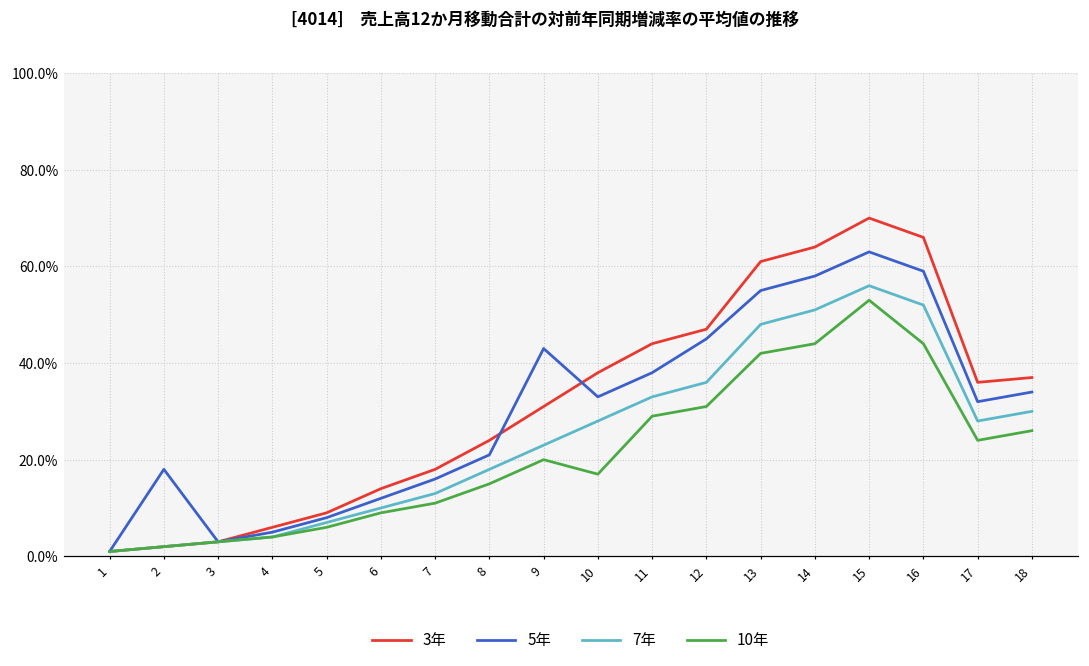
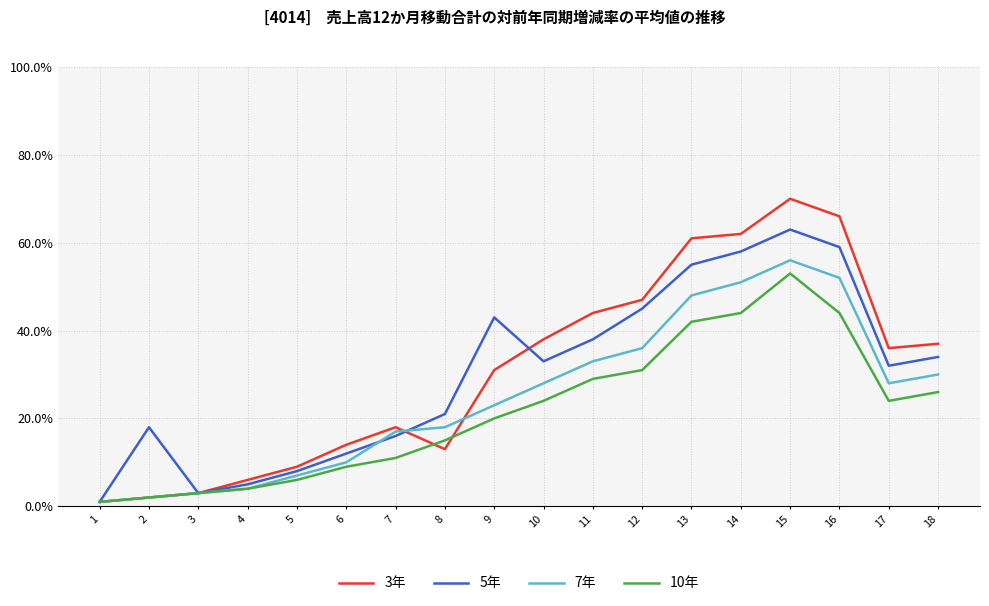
  {
    "3年": {
      "4": "6%",
      "5": "9%",
      "6": "14%",
      "7": "18%",
-     "8": "24%",
+     "8": "13%",
      "9": "31%",
      "10": "38%",
      "11": "44%",
      "12": "47%",
      "13": "61%",
-     "14": "64%",
+     "14": "62%",
      "15": "70%",
      "16": "66%",
      "17": "36%",
      "18": "37%"
    },
    "5年": {
      "2": "18%",
      "4": "5%",
      "5": "8%",
      "6": "12%",
      "7": "16%",
      "8": "21%",
      "9": "43%",
      "10": "33%",
      "11": "38%",
      "12": "45%",
      "13": "55%",
      "14": "58%",
      "15": "63%",
      "16": "59%",
      "17": "32%",
      "18": "34%"
    },
    "7年": {
      "5": "7%",
      "6": "10%",
-     "7": "13%",
+     "7": "17%",
      "8": "18%",
      "9": "23%",
      "10": "28%",
      "11": "33%",
      "12": "36%",
      "13": "48%",
      "14": "51%",
      "15": "56%",
      "16": "52%",
      "17": "28%",
      "18": "30%"
    },
    "10年": {
      "5": "6%",
      "6": "9%",
      "7": "11%",
      "8": "15%",
      "9": "20%",
-     "10": "17%",
+     "10": "24%",
      "11": "29%",
      "12": "31%",
      "13": "42%",
      "14": "44%",
      "15": "53%",
      "16": "44%",
      "17": "24%",
      "18": "26%"
    }
  }
